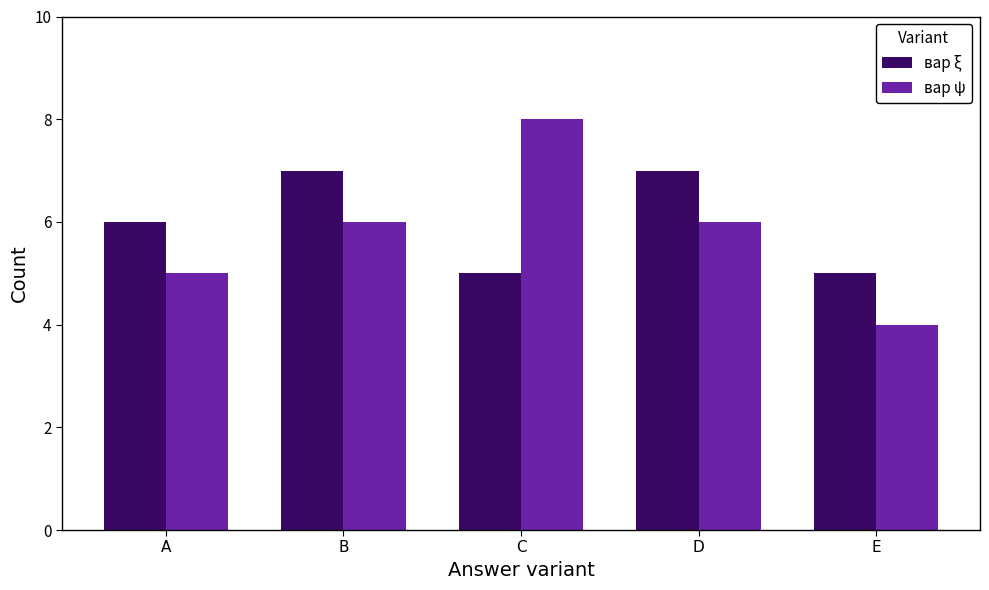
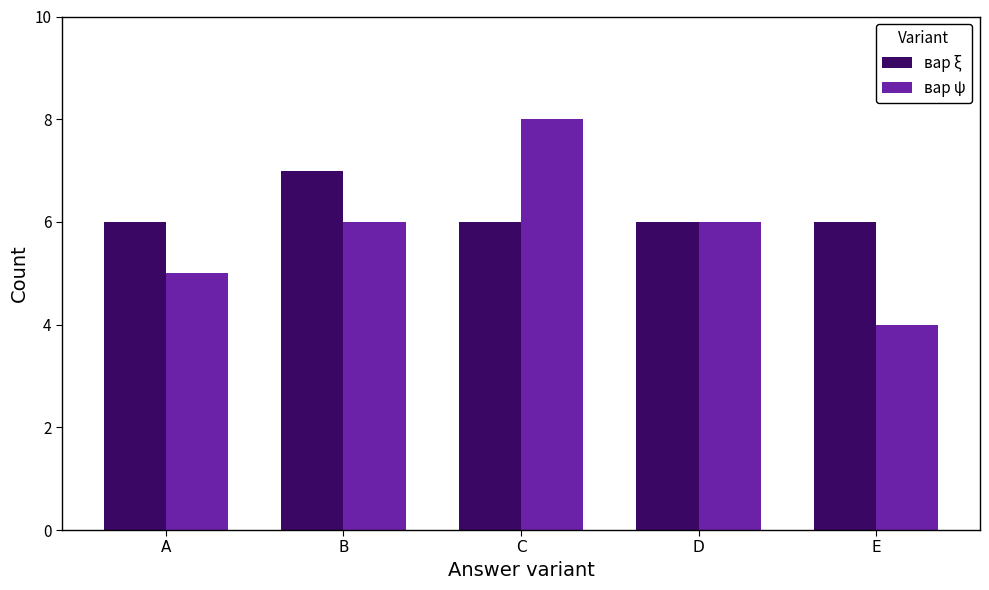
  {
    "вар ξ": {
      "A": 6,
      "B": 7,
-     "C": 5,
-     "D": 7,
-     "E": 5
+     "C": 6,
+     "D": 6,
+     "E": 6
    },
    "вар ψ": {
      "A": 5,
      "B": 6,
      "C": 8,
      "D": 6,
      "E": 4
    }
  }
